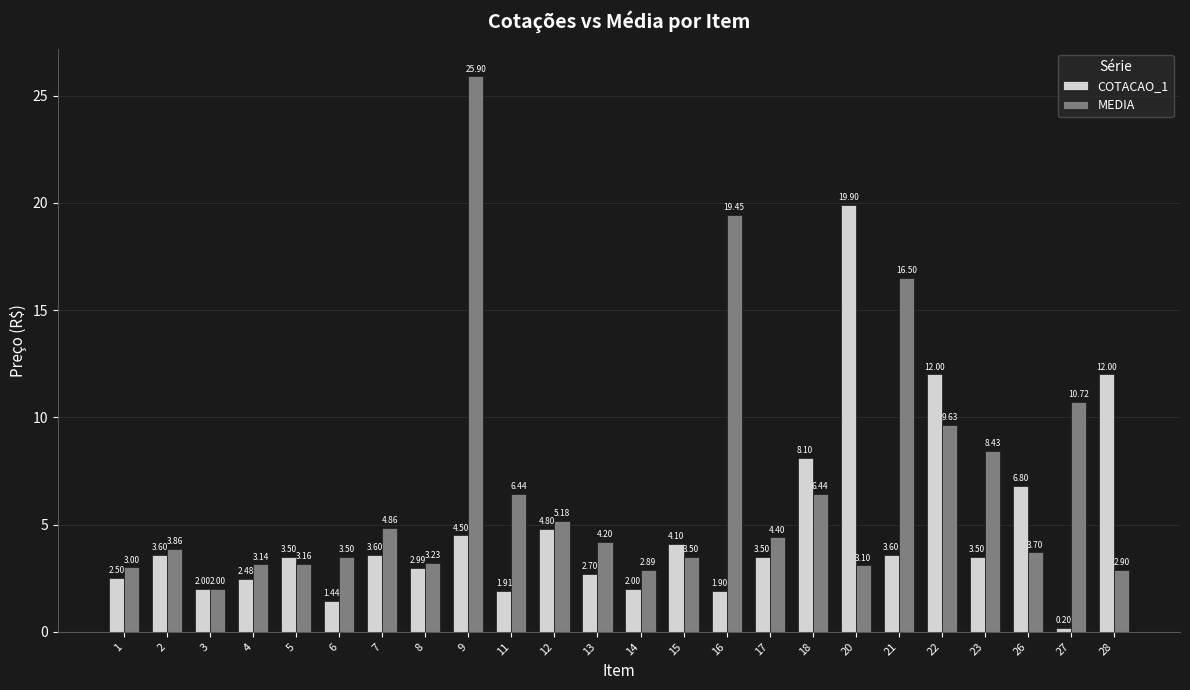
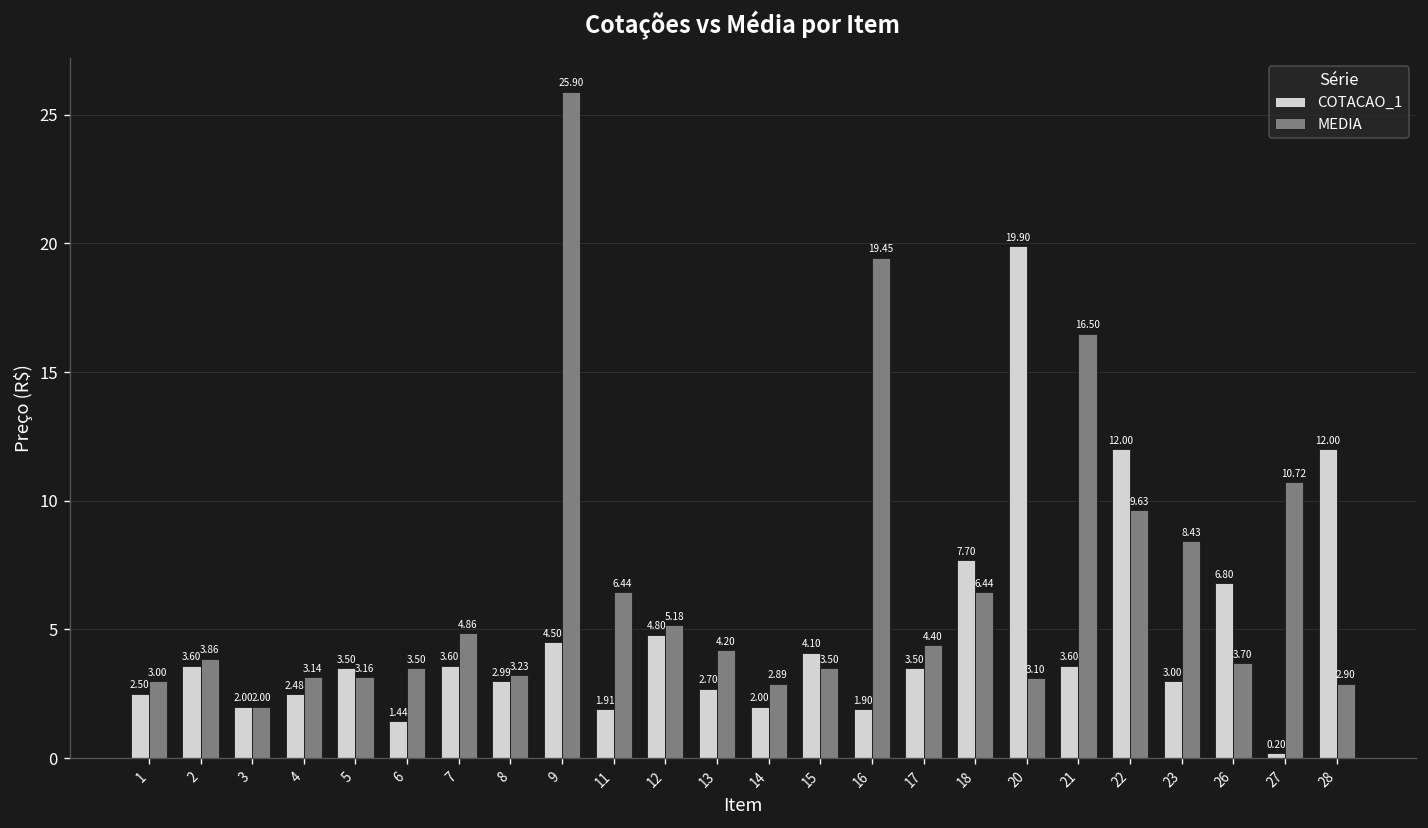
  {
    "COTACAO_1": {
      "1": 2.50,
      "2": 3.60,
      "3": 2.00,
      "4": 2.48,
      "5": 3.50,
      "6": 1.44,
      "7": 3.60,
      "8": 2.99,
      "9": 4.50,
      "11": 1.91,
      "12": 4.80,
      "13": 2.70,
      "14": 2.00,
      "15": 4.10,
      "16": 1.90,
      "17": 3.50,
-     "18": 8.10,
+     "18": 7.70,
      "20": 19.90,
      "21": 3.60,
      "22": 12.00,
-     "23": 3.50,
+     "23": 3.00,
      "26": 6.80,
      "27": 0.20,
      "28": 12.00
    },
    "MEDIA": {
      "1": 3.00,
      "2": 3.86,
      "3": 2.00,
      "4": 3.14,
      "5": 3.16,
      "6": 3.50,
      "7": 4.86,
      "8": 3.23,
      "9": 25.90,
      "11": 6.44,
      "12": 5.18,
      "13": 4.20,
      "14": 2.89,
      "15": 3.50,
      "16": 19.45,
      "17": 4.40,
      "18": 6.44,
      "20": 3.10,
      "21": 16.50,
      "22": 9.63,
      "23": 8.43,
      "26": 3.70,
      "27": 10.72,
      "28": 2.90
    }
  }
